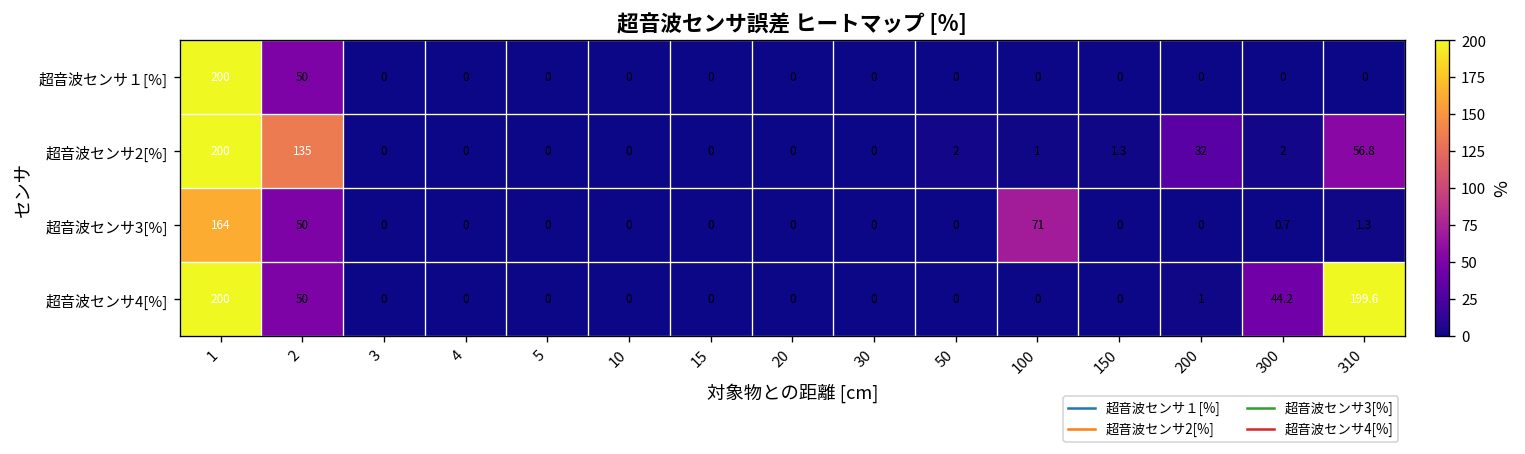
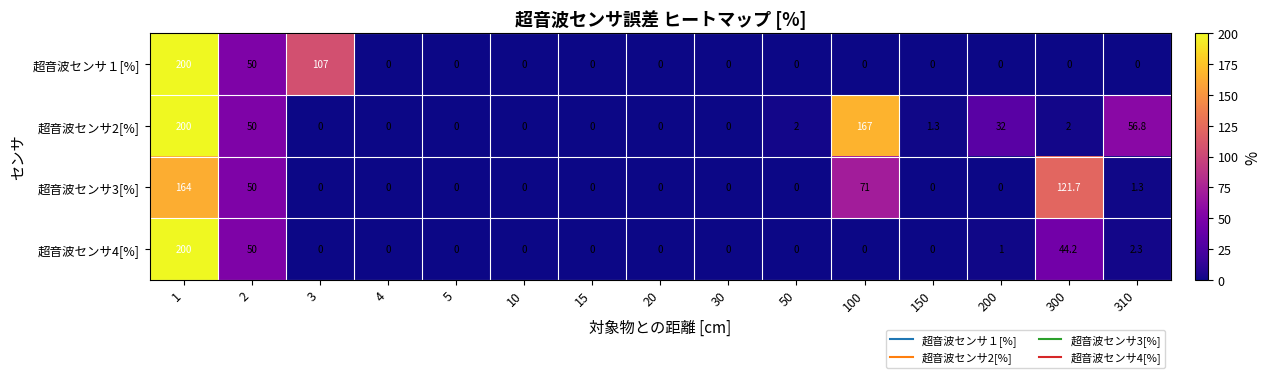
  {
    "超音波センサ１[%]": {
      "1": 200,
      "2": 50,
-     "3": 0,
+     "3": 107,
      "4": 0,
      "5": 0,
      "10": 0,
      "15": 0,
      "20": 0,
      "30": 0,
      "50": 0,
      "100": 0,
      "150": 0,
      "200": 0,
      "300": 0,
      "310": 0
    },
    "超音波センサ2[%]": {
      "1": 200,
-     "2": 135,
+     "2": 50,
      "3": 0,
      "4": 0,
      "5": 0,
      "10": 0,
      "15": 0,
      "20": 0,
      "30": 0,
      "50": 2,
-     "100": 1,
+     "100": 167,
      "150": 1.3,
      "200": 32,
      "300": 2,
      "310": 56.8
    },
    "超音波センサ3[%]": {
      "1": 164,
      "2": 50,
      "3": 0,
      "4": 0,
      "5": 0,
      "10": 0,
      "15": 0,
      "20": 0,
      "30": 0,
      "50": 0,
      "100": 71,
      "150": 0,
      "200": 0,
-     "300": 0.7,
+     "300": 121.7,
      "310": 1.3
    },
    "超音波センサ4[%]": {
      "1": 200,
      "2": 50,
      "3": 0,
      "4": 0,
      "5": 0,
      "10": 0,
      "15": 0,
      "20": 0,
      "30": 0,
      "50": 0,
      "100": 0,
      "150": 0,
      "200": 1,
      "300": 44.2,
-     "310": 199.6
+     "310": 2.3
    }
  }
